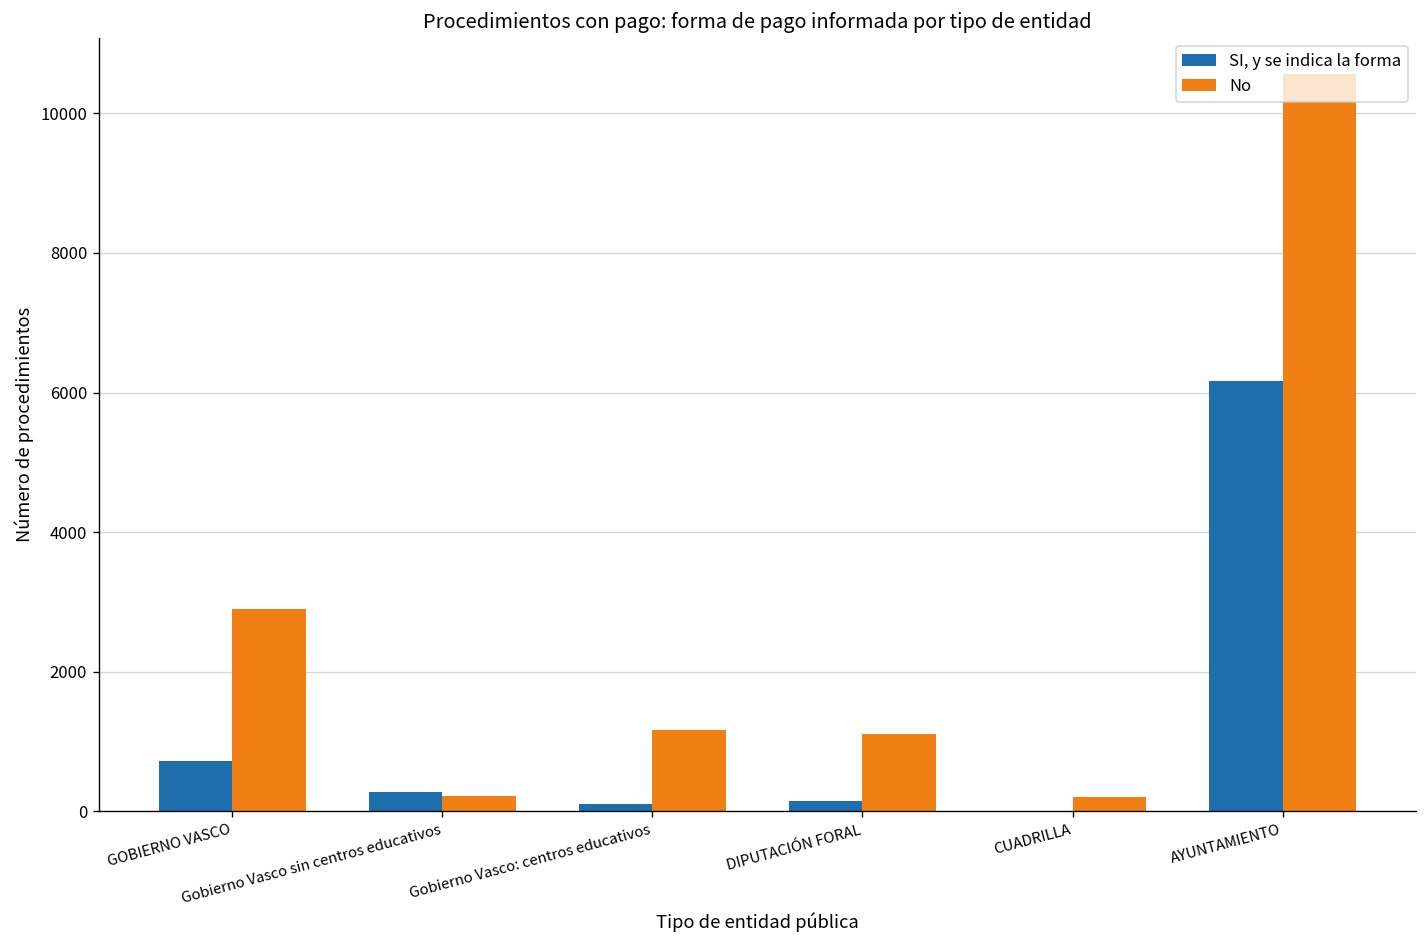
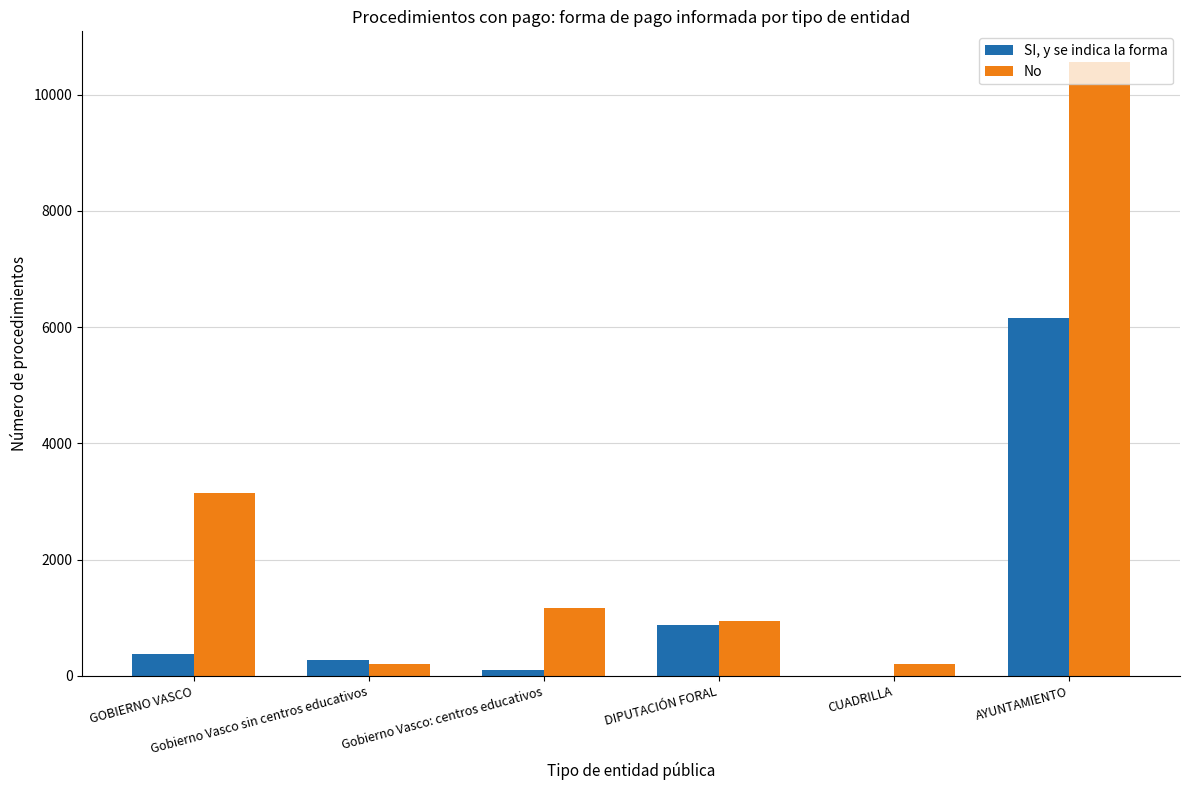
  {
    "SI, y se indica la forma": {
-     "GOBIERNO VASCO": 700,
+     "GOBIERNO VASCO": 400,
      "Gobierno Vasco sin centros educativos": 300,
      "Gobierno Vasco: centros educativos": 100,
-     "DIPUTACIÓN FORAL": 100,
+     "DIPUTACIÓN FORAL": 900,
      "AYUNTAMIENTO": 6200
    },
    "No": {
-     "GOBIERNO VASCO": 2900,
+     "GOBIERNO VASCO": 3100,
      "Gobierno Vasco sin centros educativos": 200,
      "Gobierno Vasco: centros educativos": 1200,
-     "DIPUTACIÓN FORAL": 1100,
+     "DIPUTACIÓN FORAL": 900,
      "CUADRILLA": 200
    }
  }
